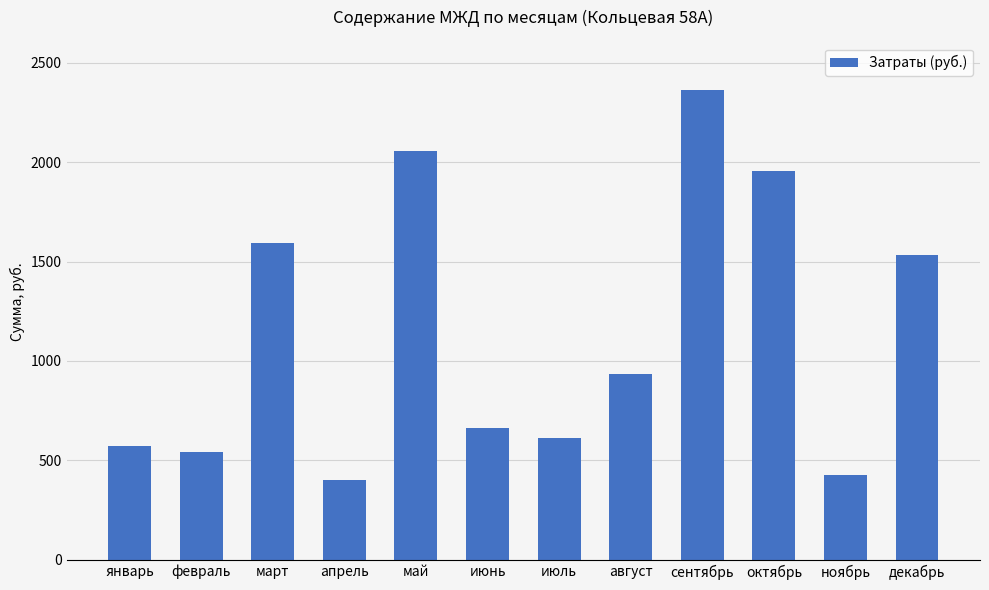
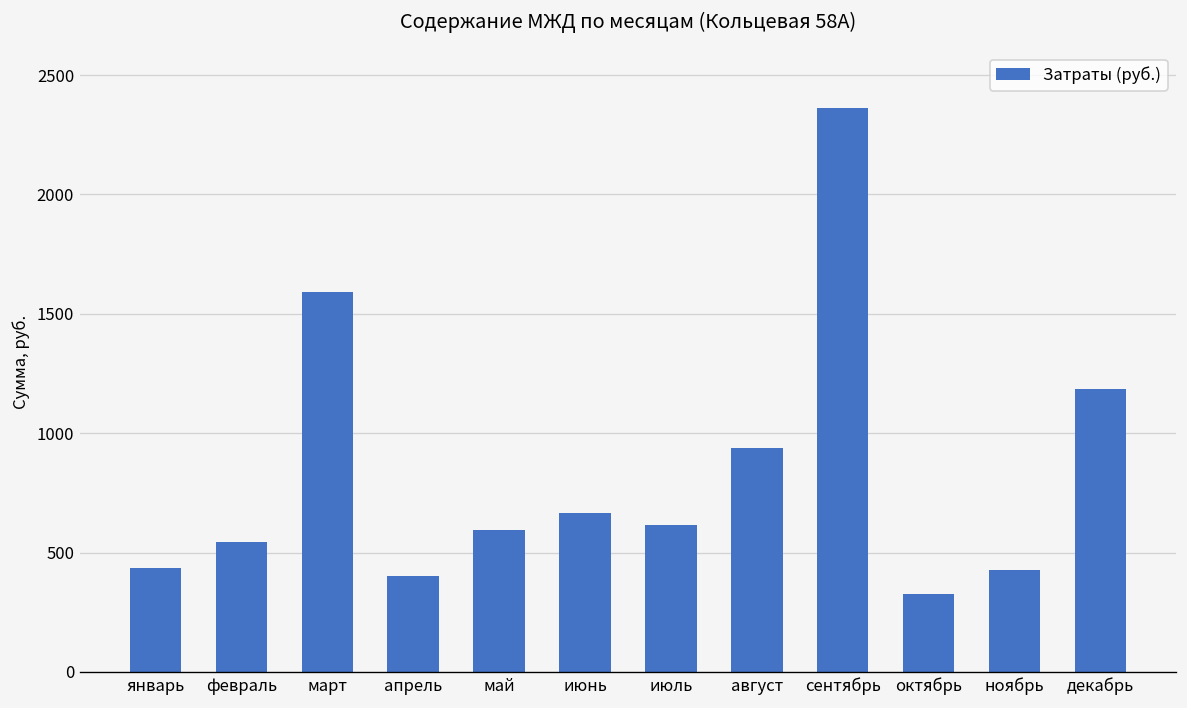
  {
-   "январь": 570,
+   "январь": 440,
    "февраль": 540,
    "март": 1590,
    "апрель": 400,
-   "май": 2060,
+   "май": 600,
    "июнь": 670,
    "июль": 620,
    "август": 940,
    "сентябрь": 2360,
-   "октябрь": 1960,
+   "октябрь": 330,
    "ноябрь": 430,
-   "декабрь": 1540
+   "декабрь": 1190
  }
